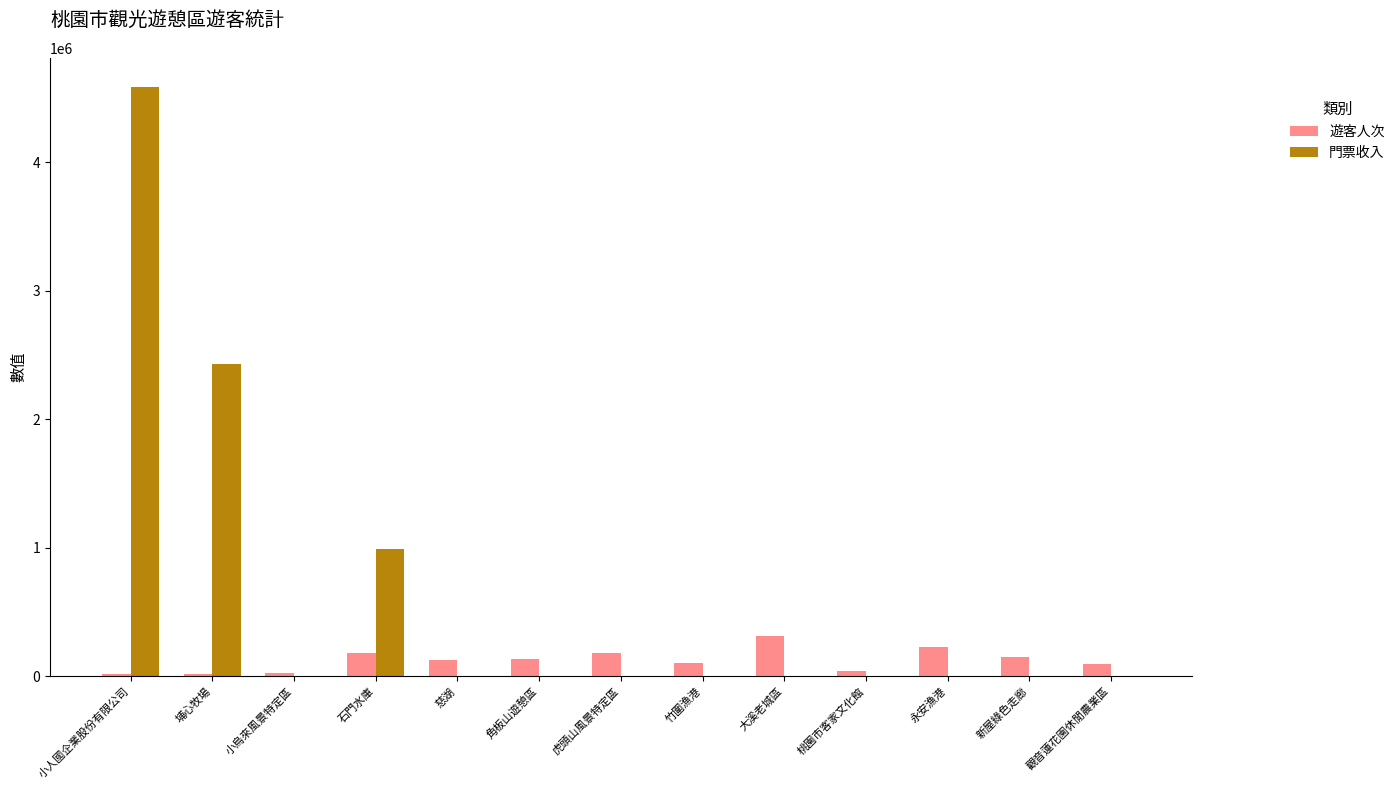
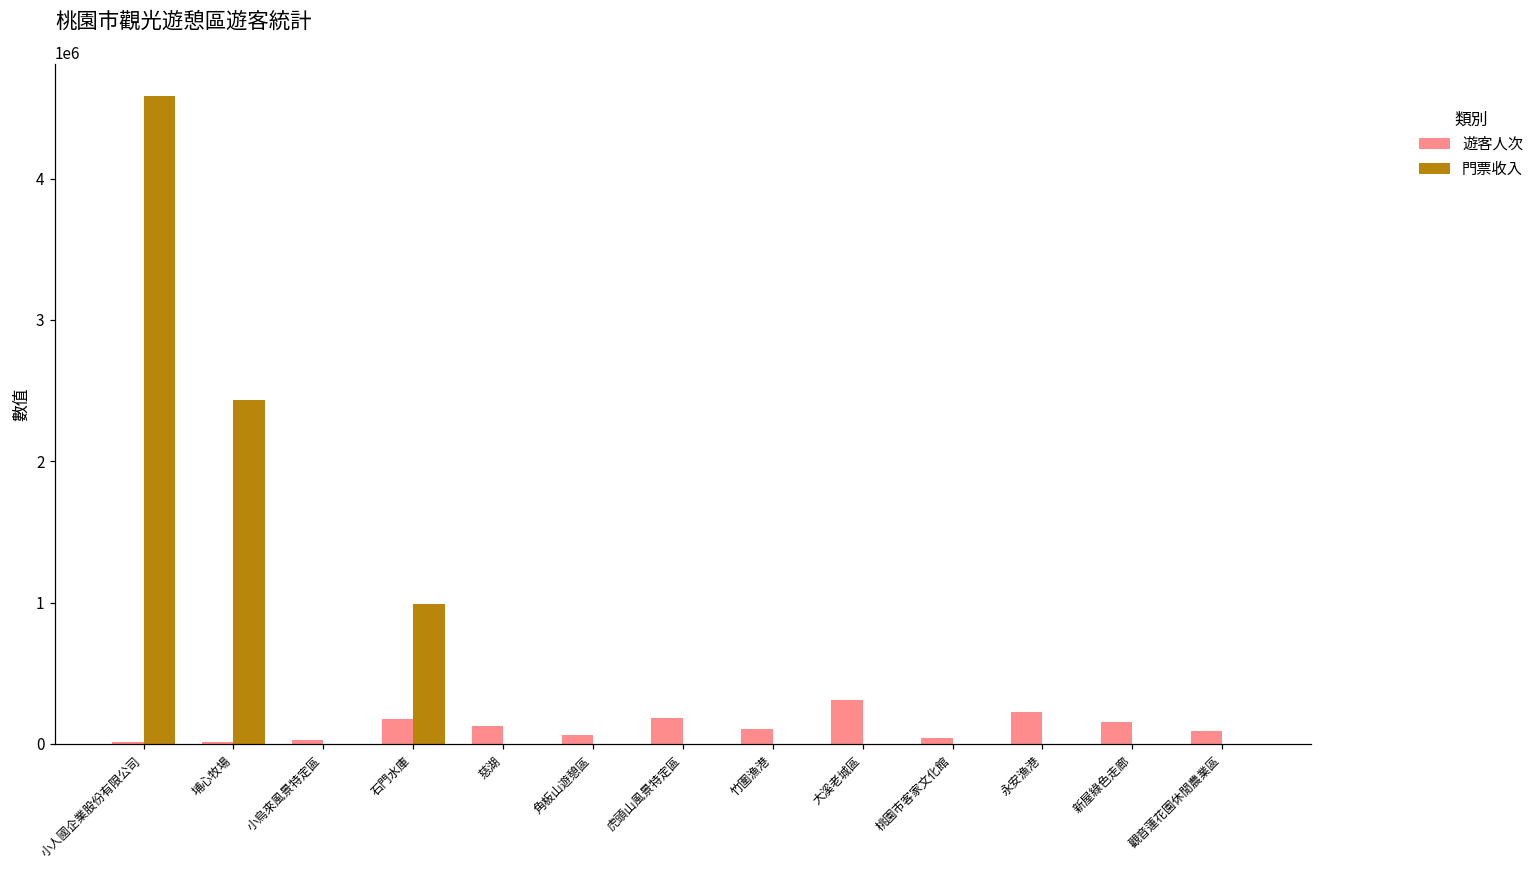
  {
    "遊客人次": {
      "小烏來風景特定區": 30000,
      "石門水庫": 180000,
      "慈湖": 130000,
-     "角板山遊憩區": 130000,
+     "角板山遊憩區": 70000,
      "虎頭山風景特定區": 180000,
      "竹圍漁港": 110000,
      "大溪老城區": 310000,
      "桃園市客家文化館": 40000,
      "永安漁港": 220000,
      "新屋綠色走廊": 150000,
      "觀音蓮花園休閒農業區": 90000
    },
    "門票收入": {
      "小人國企業股份有限公司": 4580000,
      "埔心牧場": 2430000,
      "小烏來風景特定區": 0,
      "石門水庫": 990000,
      "慈湖": 0,
      "角板山遊憩區": 0,
      "虎頭山風景特定區": 0,
      "竹圍漁港": 0,
      "大溪老城區": 0,
      "桃園市客家文化館": 0,
      "永安漁港": 0,
      "新屋綠色走廊": 0,
      "觀音蓮花園休閒農業區": 0
    }
  }
